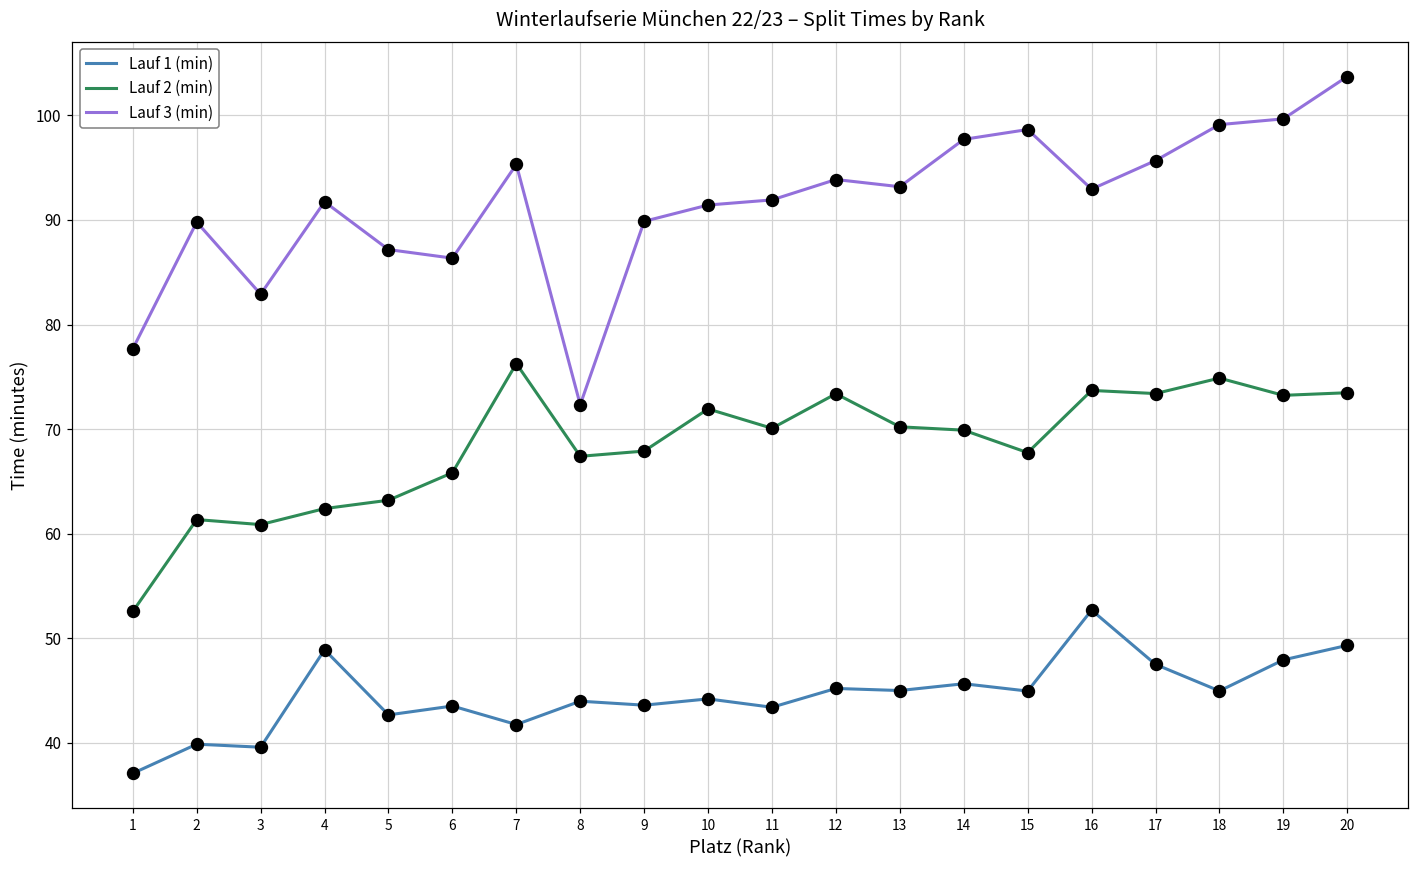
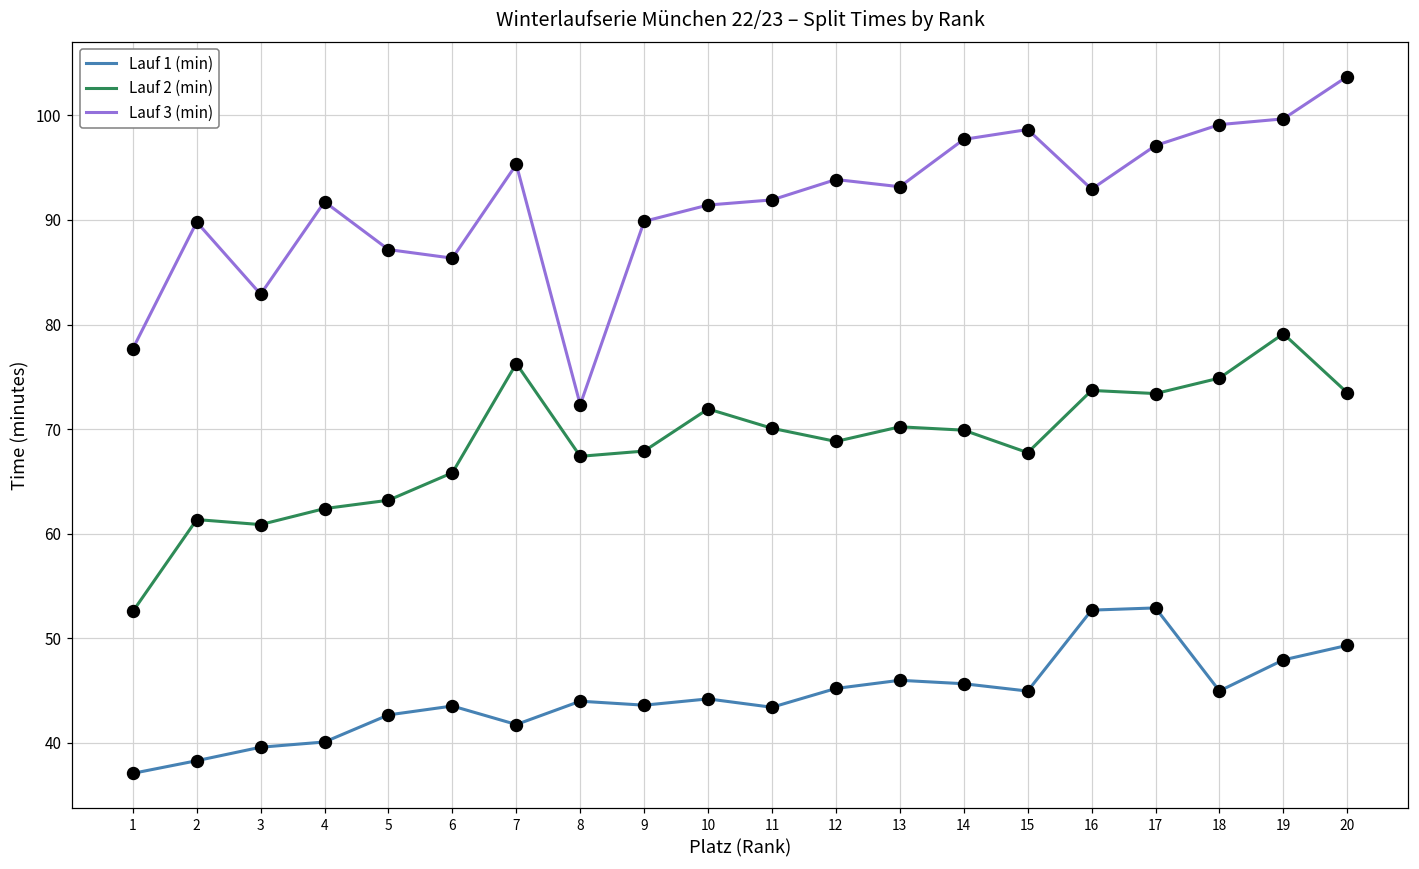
  {
    "Lauf 1 (min)": {
      "1": 37,
-     "2": 40,
+     "2": 38,
      "3": 40,
-     "4": 49,
+     "4": 40,
      "5": 43,
      "6": 44,
      "7": 42,
      "8": 44,
      "9": 44,
      "10": 44,
      "11": 43,
      "12": 45,
-     "13": 45,
+     "13": 46,
      "14": 46,
      "15": 45,
      "16": 53,
-     "17": 48,
+     "17": 53,
      "18": 45,
      "19": 48,
      "20": 49
    },
    "Lauf 2 (min)": {
      "1": 53,
      "2": 61,
      "3": 61,
      "4": 62,
      "5": 63,
      "6": 66,
      "7": 76,
      "8": 67,
      "9": 68,
      "10": 72,
      "11": 70,
-     "12": 73,
+     "12": 69,
      "13": 70,
      "14": 70,
      "15": 68,
      "16": 74,
      "17": 73,
      "18": 75,
-     "19": 73,
+     "19": 79,
      "20": 73
    },
    "Lauf 3 (min)": {
      "1": 78,
      "2": 90,
      "3": 83,
      "4": 92,
      "5": 87,
      "6": 86,
      "7": 95,
      "8": 72,
      "9": 90,
      "10": 91,
      "11": 92,
      "12": 94,
      "13": 93,
      "14": 98,
      "15": 99,
      "16": 93,
-     "17": 96,
+     "17": 97,
      "18": 99,
      "19": 100,
      "20": 104
    }
  }
